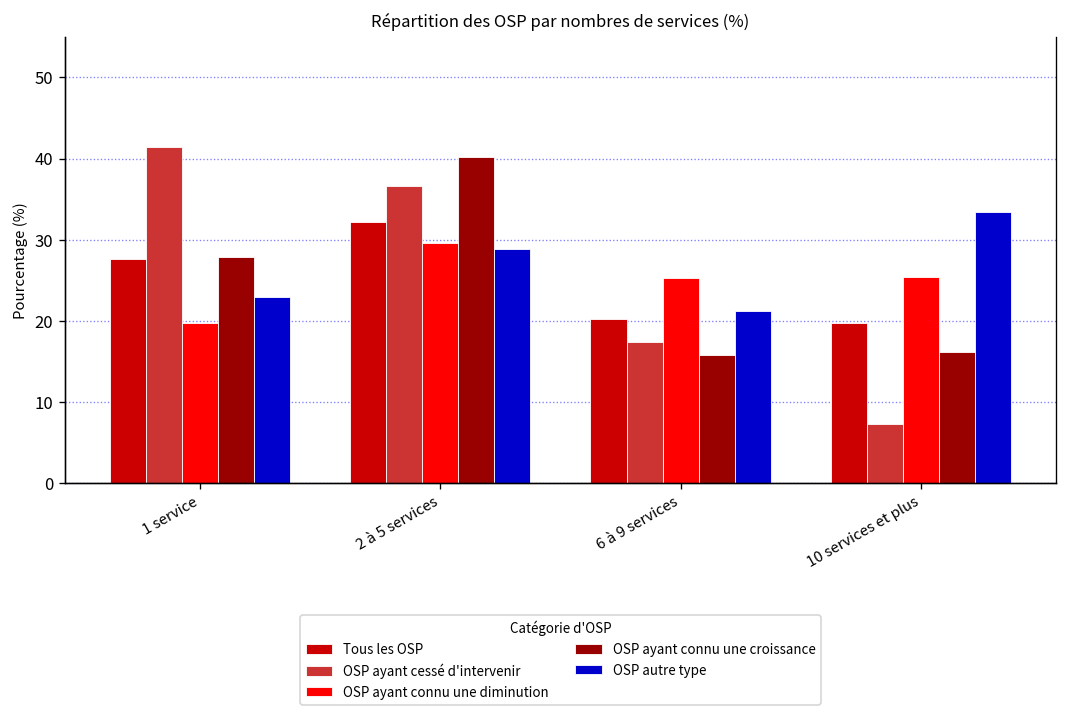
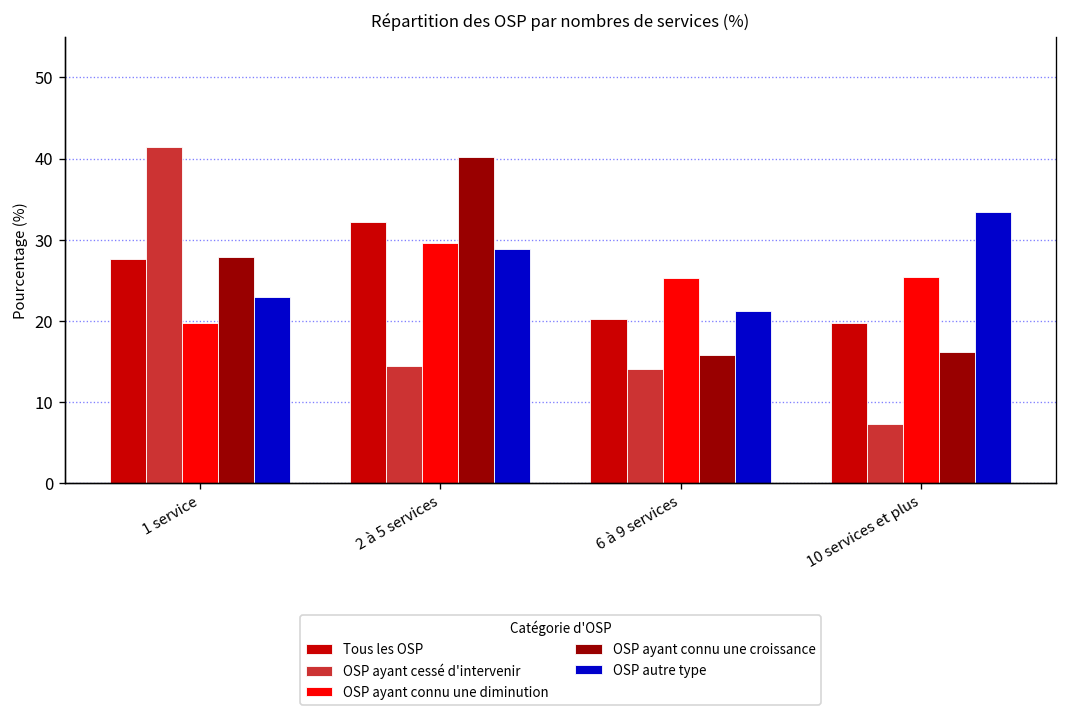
  {
    "OSP ayant cessé d'intervenir": {
      "1 service": 41,
-     "2 à 5 services": 37,
-     "6 à 9 services": 17,
+     "2 à 5 services": 14,
+     "6 à 9 services": 14,
      "10 services et plus": 7
    },
    "OSP autre type": {
      "1 service": 23,
      "2 à 5 services": 29,
      "6 à 9 services": 21,
      "10 services et plus": 33
    }
  }
